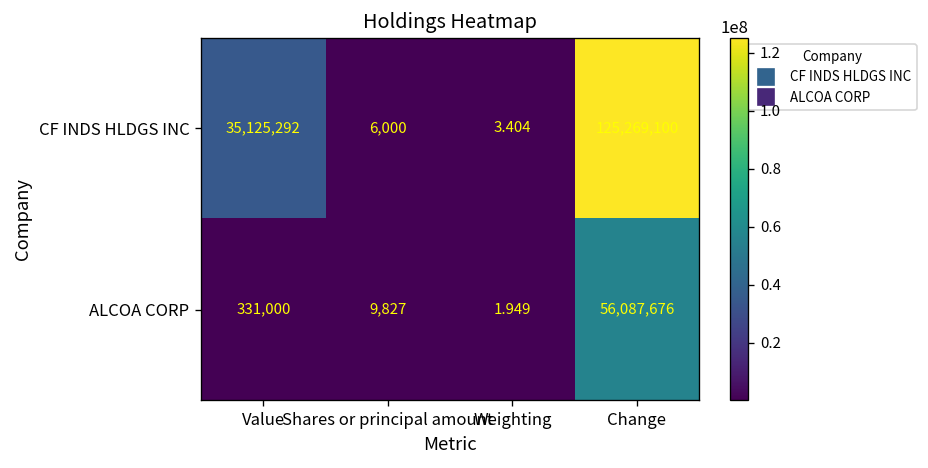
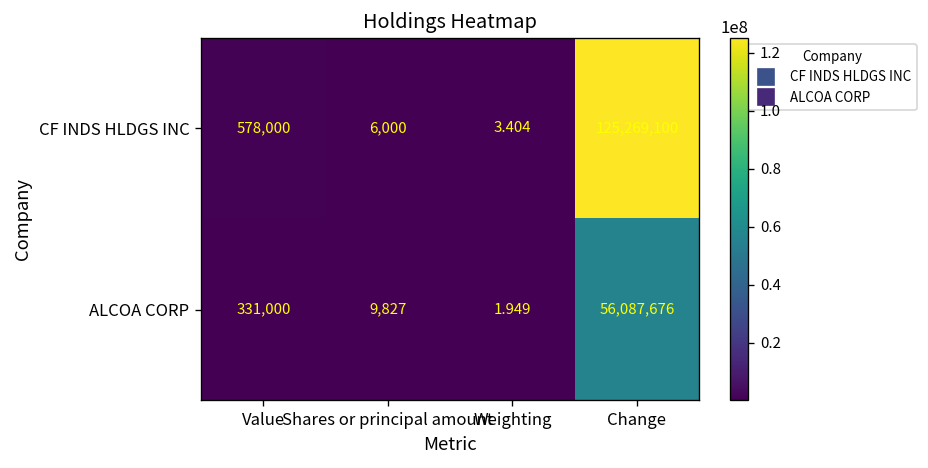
  {
    "CF INDS HLDGS INC": {
-     "Value": "35,125,292",
+     "Value": "578,000",
      "Shares or principal amount": "6,000"
    },
    "ALCOA CORP": {
      "Value": "331,000",
      "Shares or principal amount": "9,827",
      "Change": "56,087,676"
    }
  }
